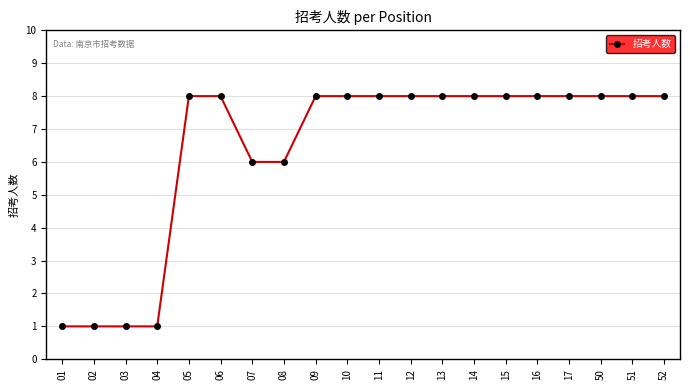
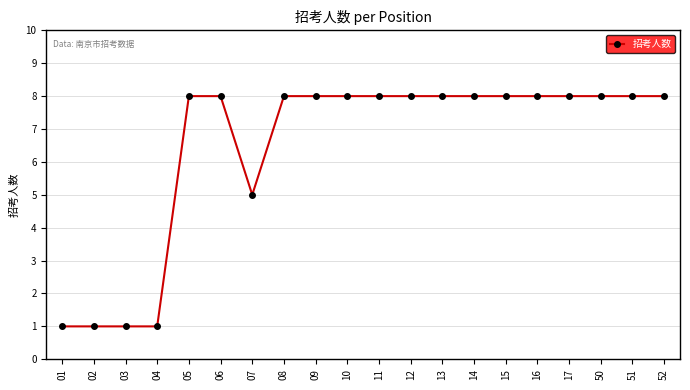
  {
    "01": 1,
    "02": 1,
    "03": 1,
    "04": 1,
    "05": 8,
    "06": 8,
-   "07": 6,
-   "08": 6,
+   "07": 5,
+   "08": 8,
    "09": 8,
    "10": 8,
    "11": 8,
    "12": 8,
    "13": 8,
    "14": 8,
    "15": 8,
    "16": 8,
    "17": 8,
    "50": 8,
    "51": 8,
    "52": 8
  }
